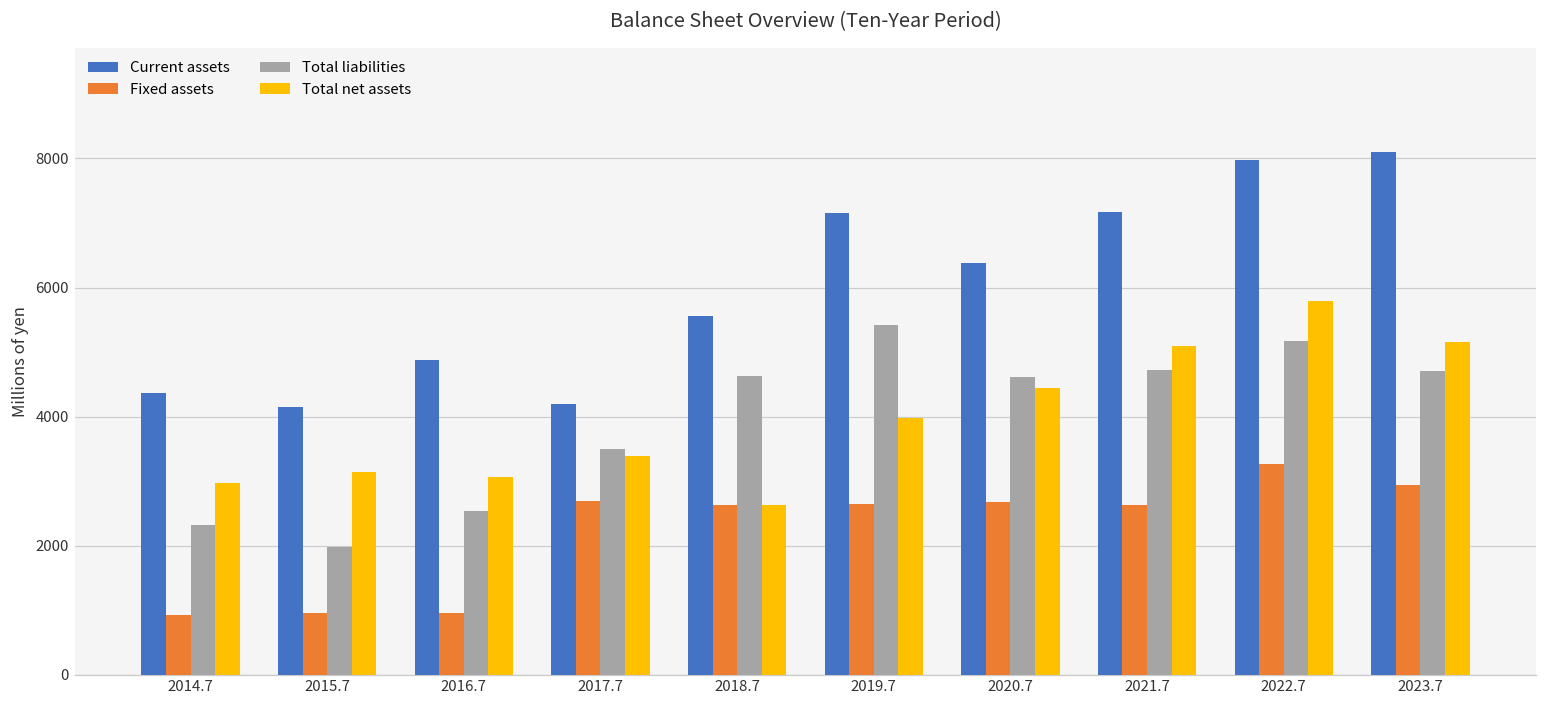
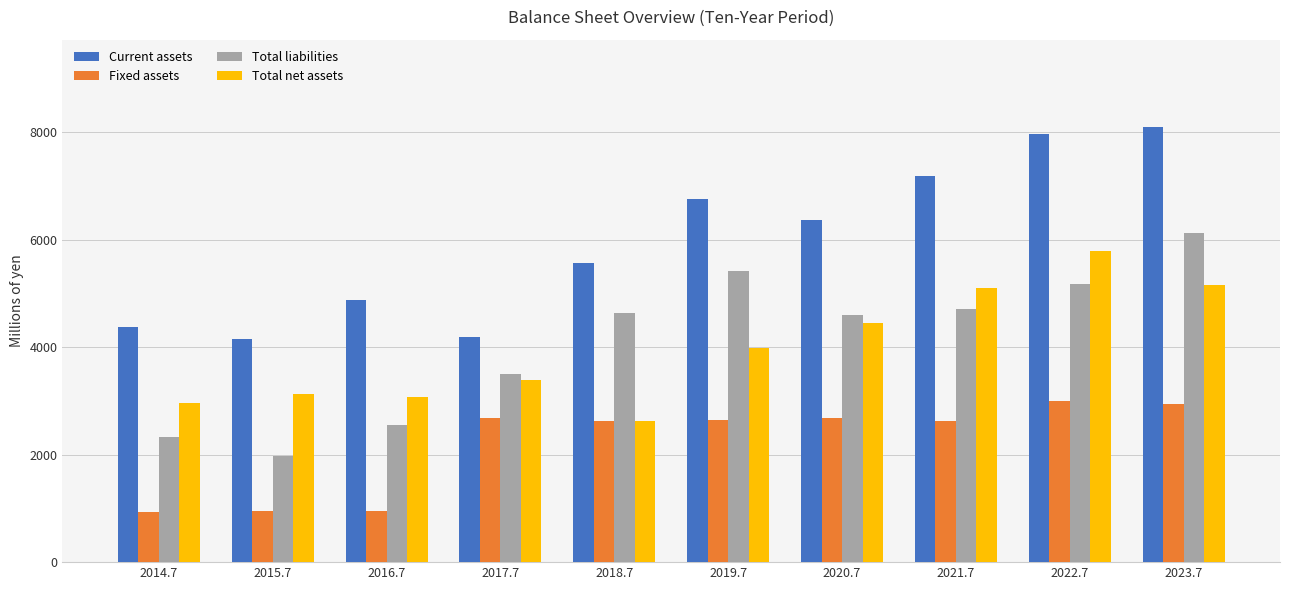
  {
    "Current assets": {
      "2014.7": 4400,
      "2015.7": 4200,
      "2016.7": 4900,
      "2017.7": 4200,
      "2018.7": 5600,
-     "2019.7": 7200,
+     "2019.7": 6800,
      "2020.7": 6400,
      "2021.7": 7200,
      "2022.7": 8000,
      "2023.7": 8100
    },
    "Fixed assets": {
      "2014.7": 900,
      "2015.7": 1000,
      "2016.7": 900,
      "2017.7": 2700,
      "2018.7": 2600,
      "2019.7": 2600,
      "2020.7": 2700,
      "2021.7": 2600,
-     "2022.7": 3300,
+     "2022.7": 3000,
      "2023.7": 2900
    },
    "Total liabilities": {
      "2014.7": 2300,
      "2015.7": 2000,
      "2016.7": 2500,
      "2017.7": 3500,
      "2018.7": 4600,
      "2019.7": 5400,
      "2020.7": 4600,
      "2021.7": 4700,
      "2022.7": 5200,
-     "2023.7": 4700
+     "2023.7": 6100
    },
    "Total net assets": {
      "2014.7": 3000,
      "2015.7": 3100,
      "2016.7": 3100,
      "2017.7": 3400,
      "2018.7": 2600,
      "2019.7": 4000,
      "2020.7": 4400,
      "2021.7": 5100,
      "2022.7": 5800,
      "2023.7": 5100
    }
  }
